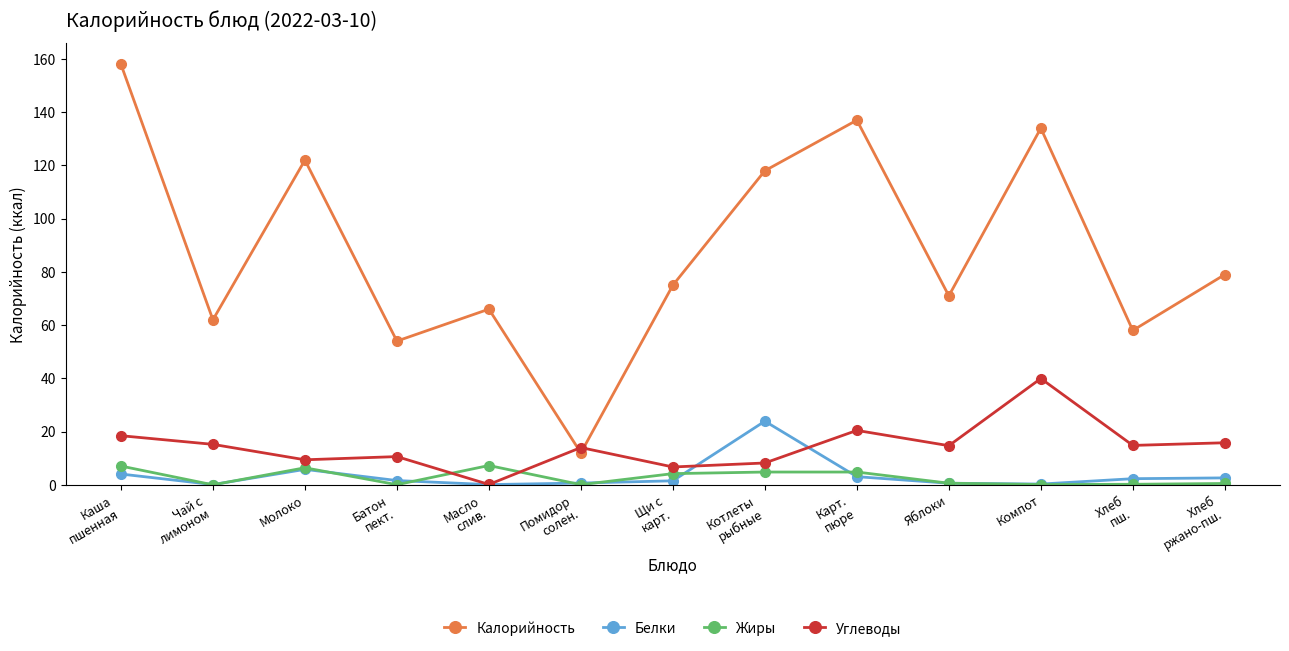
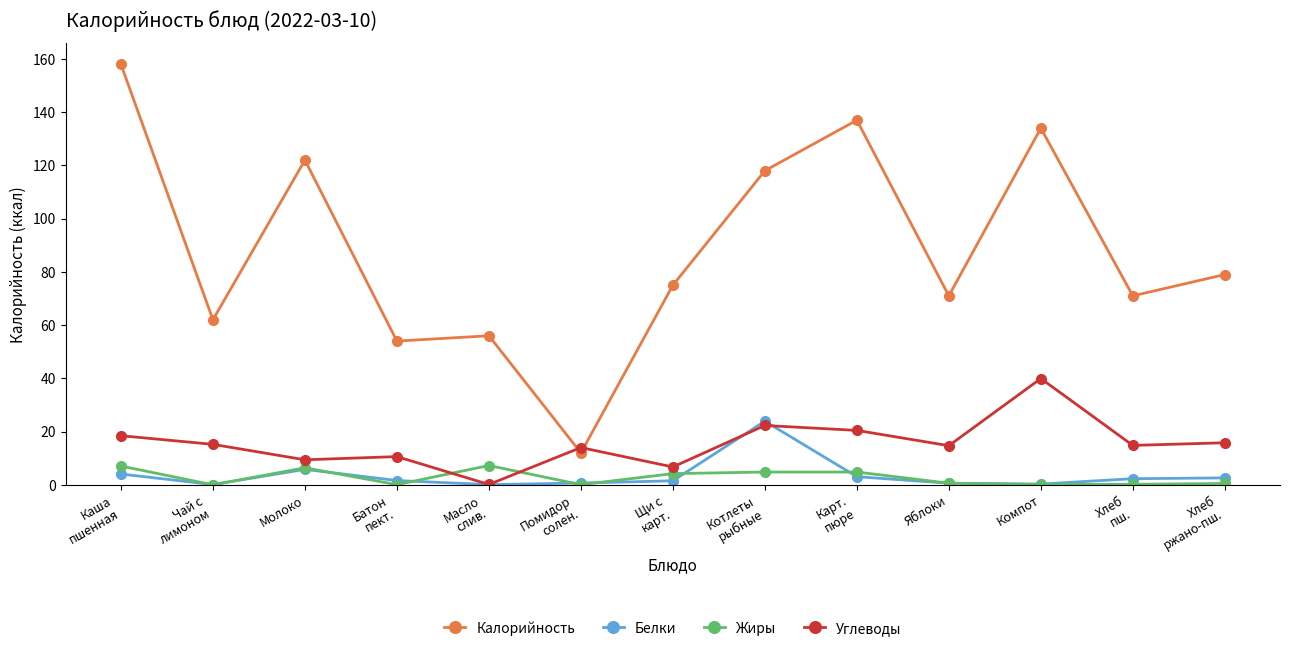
  {
    "Калорийность": {
      "Каша пшенная": 158,
      "Чай с лимоном": 62,
      "Молоко": 122,
      "Батон пект.": 54,
-     "Масло слив.": 66,
+     "Масло слив.": 56,
      "Помидор солен.": 12,
      "Щи с карт.": 75,
      "Котлеты рыбные": 118,
      "Карт. пюре": 137,
      "Яблоки": 71,
      "Компот": 134,
-     "Хлеб пш.": 58,
+     "Хлеб пш.": 71,
      "Хлеб ржано-пш.": 79
    },
    "Белки": {
      "Каша пшенная": 4,
      "Батон пект.": 2,
      "Щи с карт.": 2,
      "Котлеты рыбные": 24,
      "Карт. пюре": 3,
      "Хлеб пш.": 2,
      "Хлеб ржано-пш.": 3
    },
    "Жиры": {
      "Каша пшенная": 7,
      "Батон пект.": 0,
      "Масло слив.": 7,
      "Щи с карт.": 4,
      "Котлеты рыбные": 5,
      "Карт. пюре": 5,
      "Хлеб пш.": 0,
      "Хлеб ржано-пш.": 1
    },
    "Углеводы": {
      "Каша пшенная": 18,
      "Чай с лимоном": 15,
      "Молоко": 9,
      "Батон пект.": 11,
      "Помидор солен.": 14,
      "Щи с карт.": 7,
-     "Котлеты рыбные": 8,
+     "Котлеты рыбные": 22,
      "Карт. пюре": 20,
      "Яблоки": 15,
      "Компот": 40,
      "Хлеб пш.": 15,
      "Хлеб ржано-пш.": 16
    }
  }
